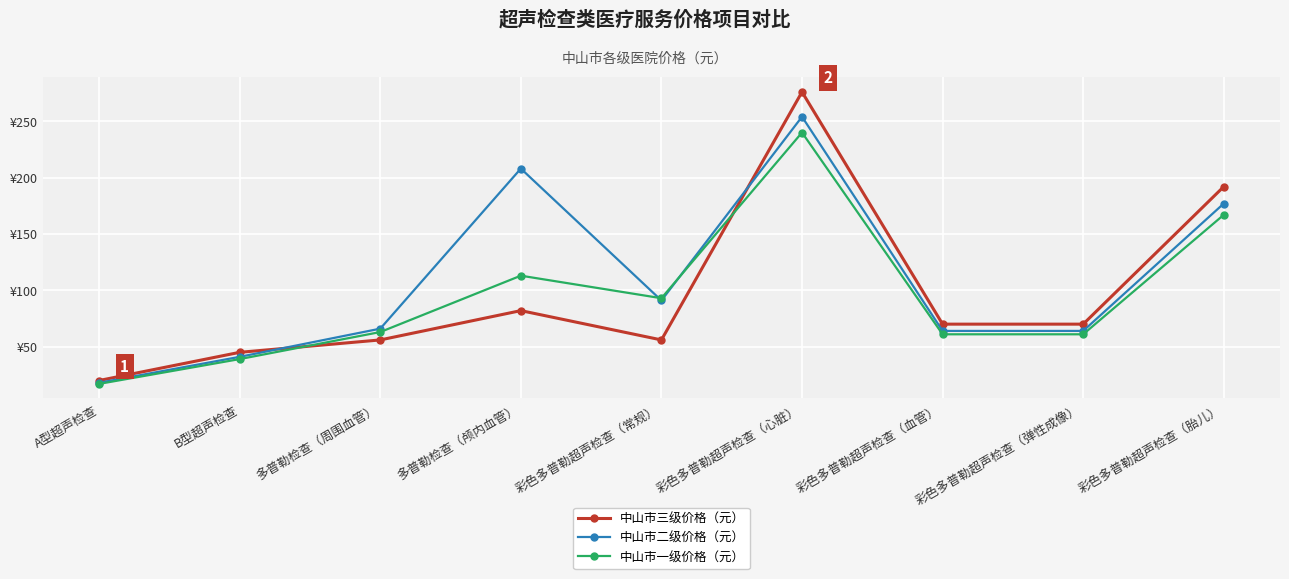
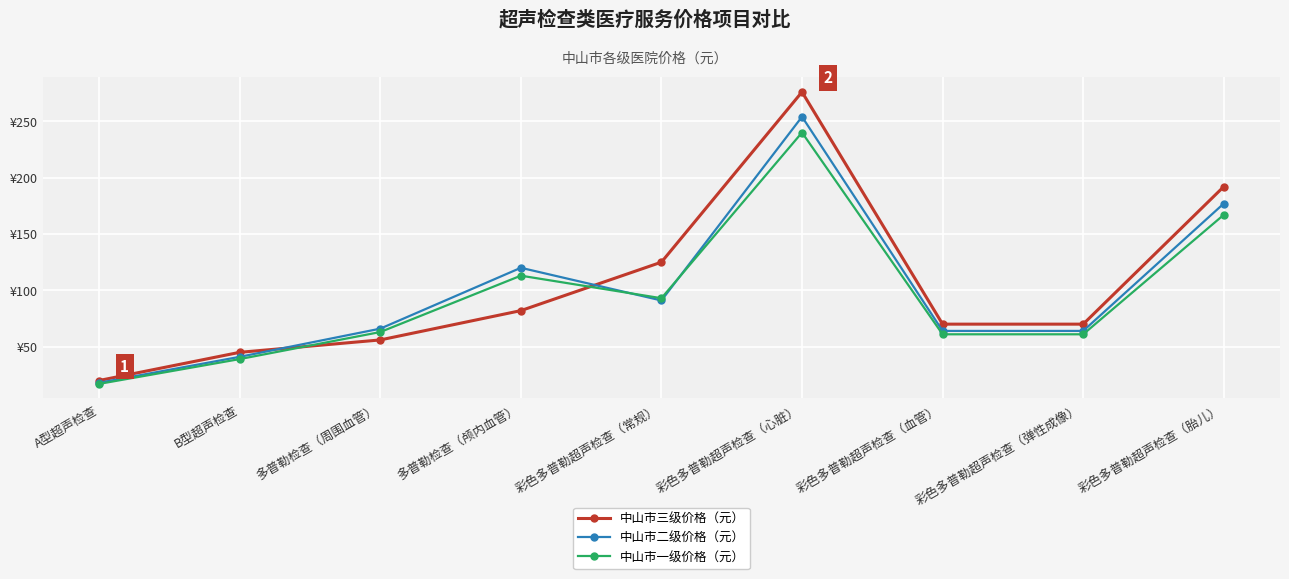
  {
    "中山市三级价格（元）": {
      "B型超声检查": "¥45",
      "多普勒检查（周围血管）": "¥56",
      "多普勒检查（颅内血管）": "¥82",
-     "彩色多普勒超声检查（常规）": "¥56",
+     "彩色多普勒超声检查（常规）": "¥125",
      "彩色多普勒超声检查（血管）": "¥70",
      "彩色多普勒超声检查（弹性成像）": "¥70",
      "彩色多普勒超声检查（胎儿）": "¥192"
    },
    "中山市二级价格（元）": {
      "多普勒检查（周围血管）": "¥66",
-     "多普勒检查（颅内血管）": "¥208",
+     "多普勒检查（颅内血管）": "¥120",
      "彩色多普勒超声检查（心脏）": "¥254",
      "彩色多普勒超声检查（血管）": "¥64",
      "彩色多普勒超声检查（弹性成像）": "¥64",
      "彩色多普勒超声检查（胎儿）": "¥177"
    },
    "中山市一级价格（元）": {
      "多普勒检查（周围血管）": "¥63",
      "多普勒检查（颅内血管）": "¥113",
      "彩色多普勒超声检查（心脏）": "¥240",
      "彩色多普勒超声检查（血管）": "¥61",
      "彩色多普勒超声检查（弹性成像）": "¥61",
      "彩色多普勒超声检查（胎儿）": "¥167"
    }
  }
